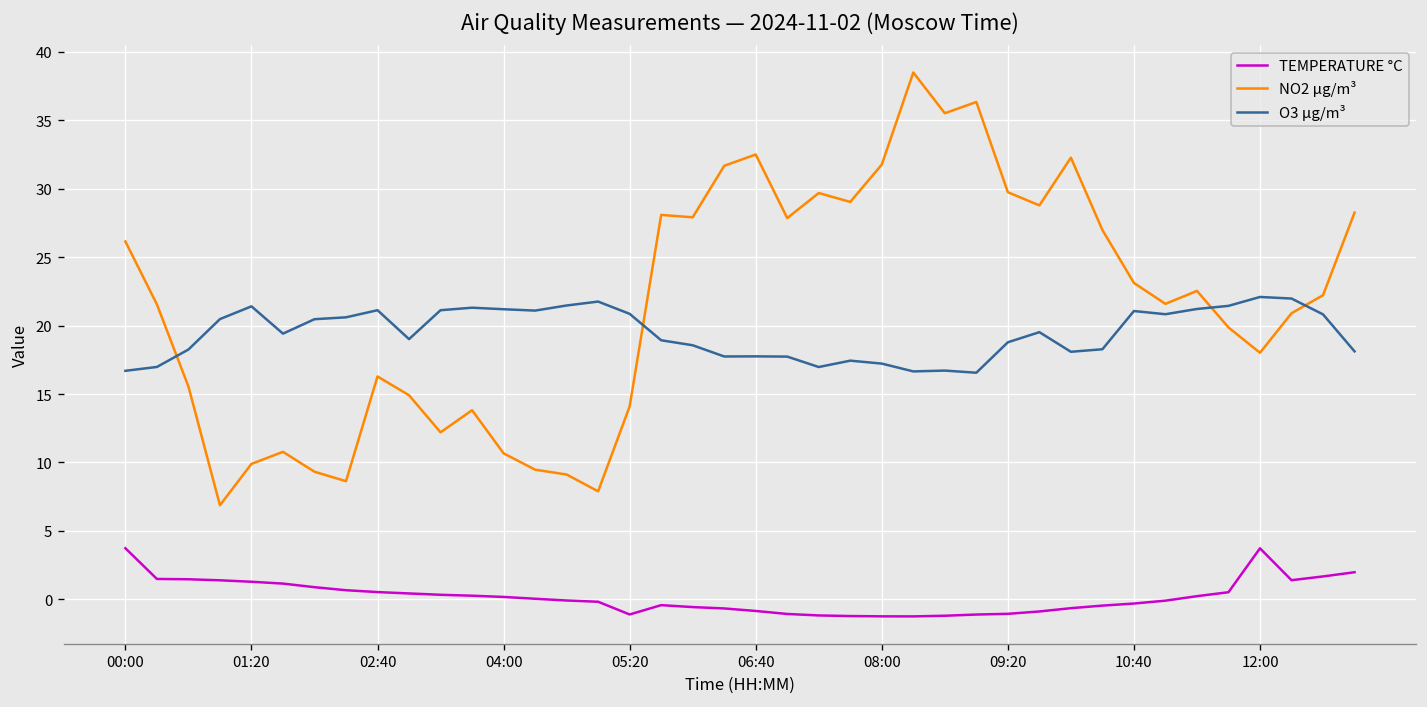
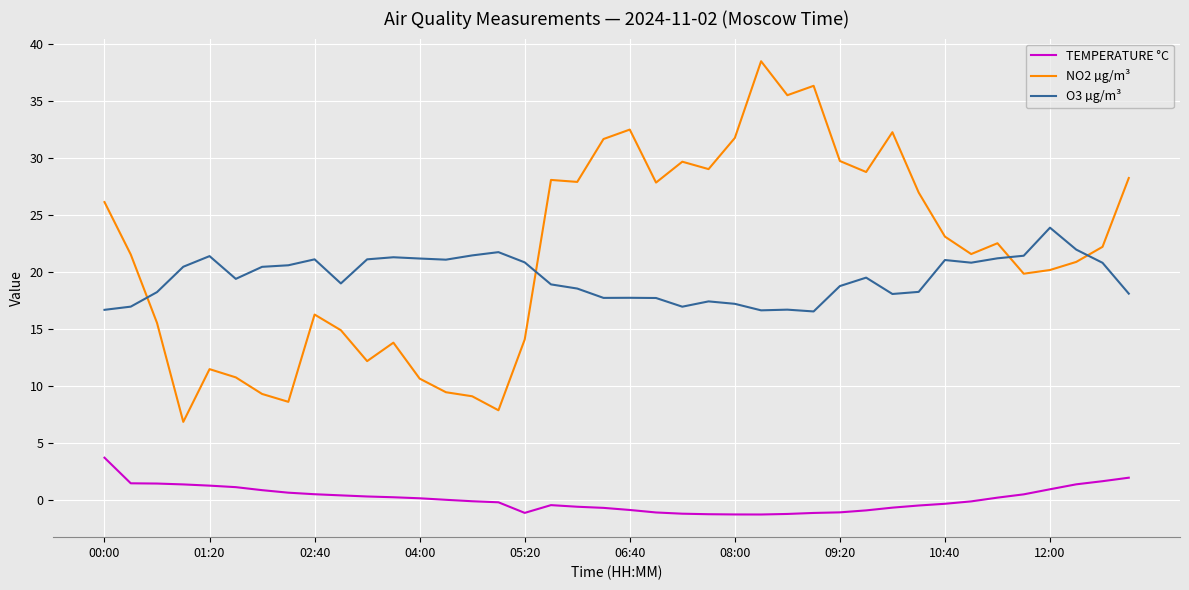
  {
    "TEMPERATURE °C": {
      "00:00": 3.7,
      "01:20": 1.3,
      "02:40": 0.5,
      "04:00": 0.2,
      "05:20": -1.1,
      "06:40": -0.9,
      "08:00": -1.2,
      "09:20": -1.1,
      "10:40": -0.3,
-     "12:00": 3.7
+     "12:00": 1.0
    },
    "NO2 µg/m³": {
      "00:00": 26.1,
-     "01:20": 9.9,
+     "01:20": 11.5,
      "02:40": 16.3,
      "04:00": 10.7,
      "05:20": 14.1,
      "06:40": 32.5,
      "08:00": 31.8,
      "09:20": 29.7,
      "10:40": 23.1,
-     "12:00": 18.0
+     "12:00": 20.2
    },
    "O3 µg/m³": {
      "00:00": 16.7,
      "01:20": 21.4,
      "02:40": 21.1,
      "04:00": 21.2,
      "05:20": 20.9,
      "06:40": 17.8,
      "08:00": 17.2,
      "09:20": 18.8,
      "10:40": 21.1,
-     "12:00": 22.1
+     "12:00": 23.9
    }
  }
